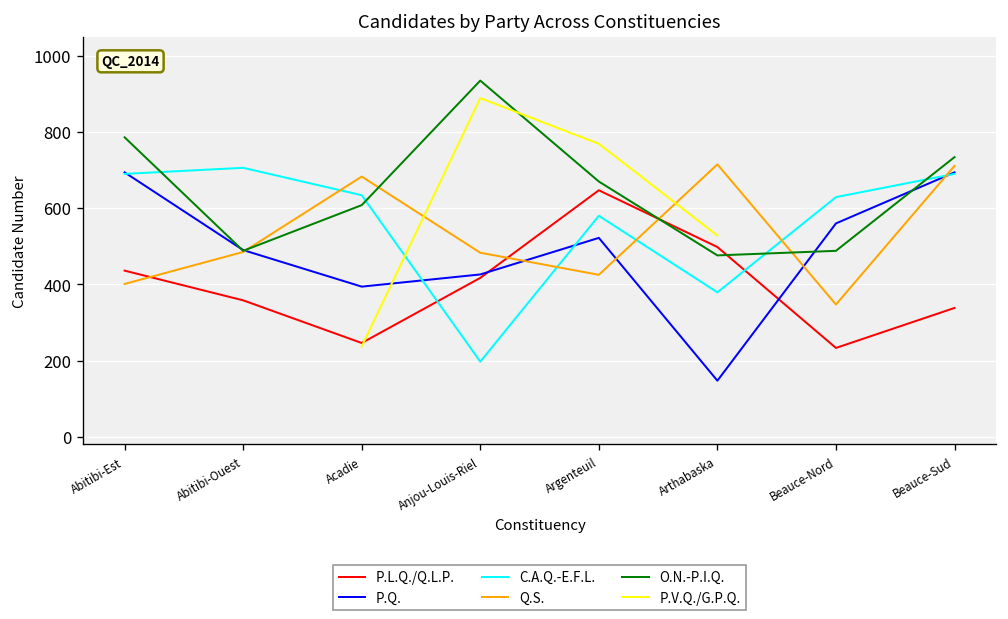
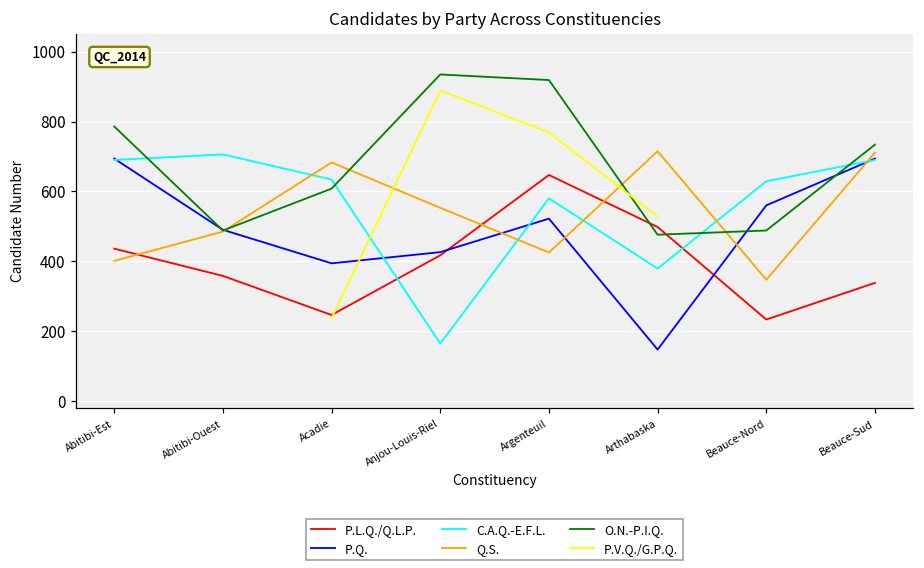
  {
    "P.L.Q./Q.L.P.": {
      "Abitibi-Est": 440,
      "Abitibi-Ouest": 360,
      "Acadie": 250,
      "Anjou-Louis-Riel": 420,
      "Argenteuil": 650,
      "Arthabaska": 500,
      "Beauce-Nord": 230,
      "Beauce-Sud": 340
    },
    "P.Q.": {
      "Acadie": 390,
      "Anjou-Louis-Riel": 430,
      "Argenteuil": 520,
      "Arthabaska": 150,
      "Beauce-Nord": 560
    },
    "C.A.Q.-E.F.L.": {
      "Abitibi-Ouest": 710,
      "Acadie": 630,
-     "Anjou-Louis-Riel": 200,
+     "Anjou-Louis-Riel": 160,
      "Argenteuil": 580,
      "Arthabaska": 380,
      "Beauce-Nord": 630
    },
    "Q.S.": {
      "Abitibi-Est": 400,
      "Acadie": 680,
-     "Anjou-Louis-Riel": 480,
+     "Anjou-Louis-Riel": 550,
      "Argenteuil": 430,
      "Arthabaska": 720,
      "Beauce-Nord": 350,
      "Beauce-Sud": 710
    },
    "O.N.-P.I.Q.": {
      "Abitibi-Est": 790,
      "Acadie": 610,
      "Anjou-Louis-Riel": 940,
-     "Argenteuil": 670,
+     "Argenteuil": 920,
      "Arthabaska": 480,
      "Beauce-Nord": 490,
      "Beauce-Sud": 730
    },
    "P.V.Q./G.P.Q.": {
      "Abitibi-Est": 240,
      "Acadie": 240,
      "Anjou-Louis-Riel": 890,
      "Argenteuil": 770,
      "Arthabaska": 530,
      "Beauce-Sud": 240
    }
  }
